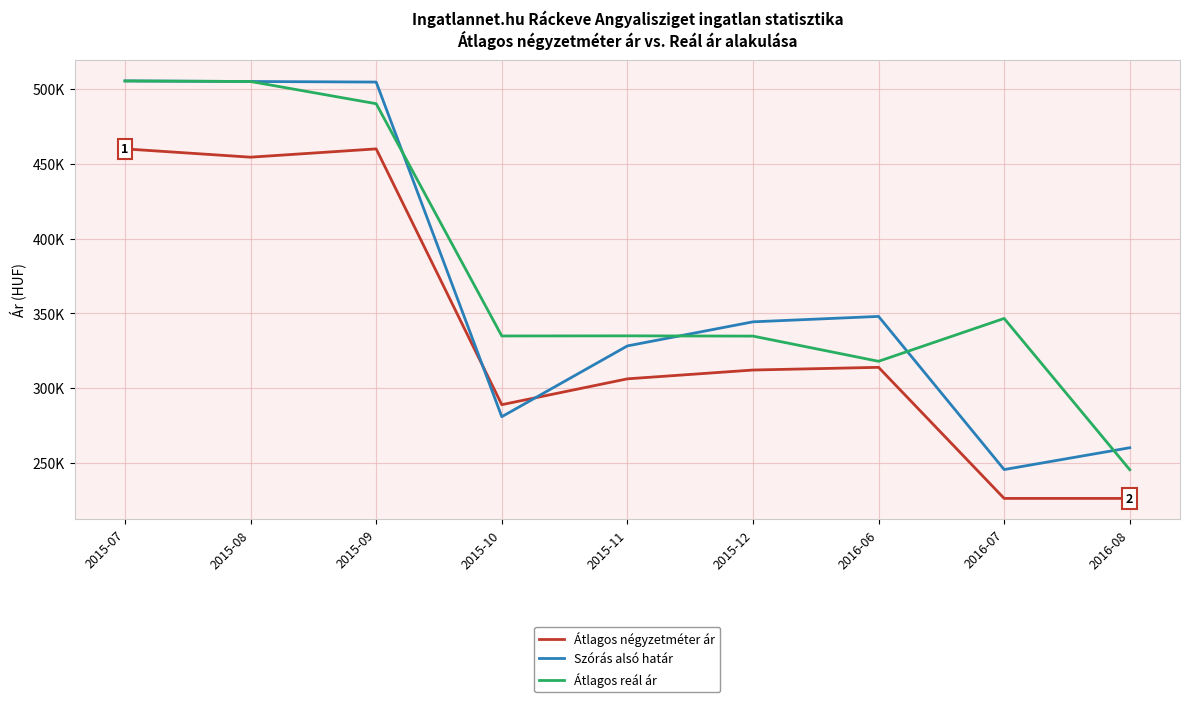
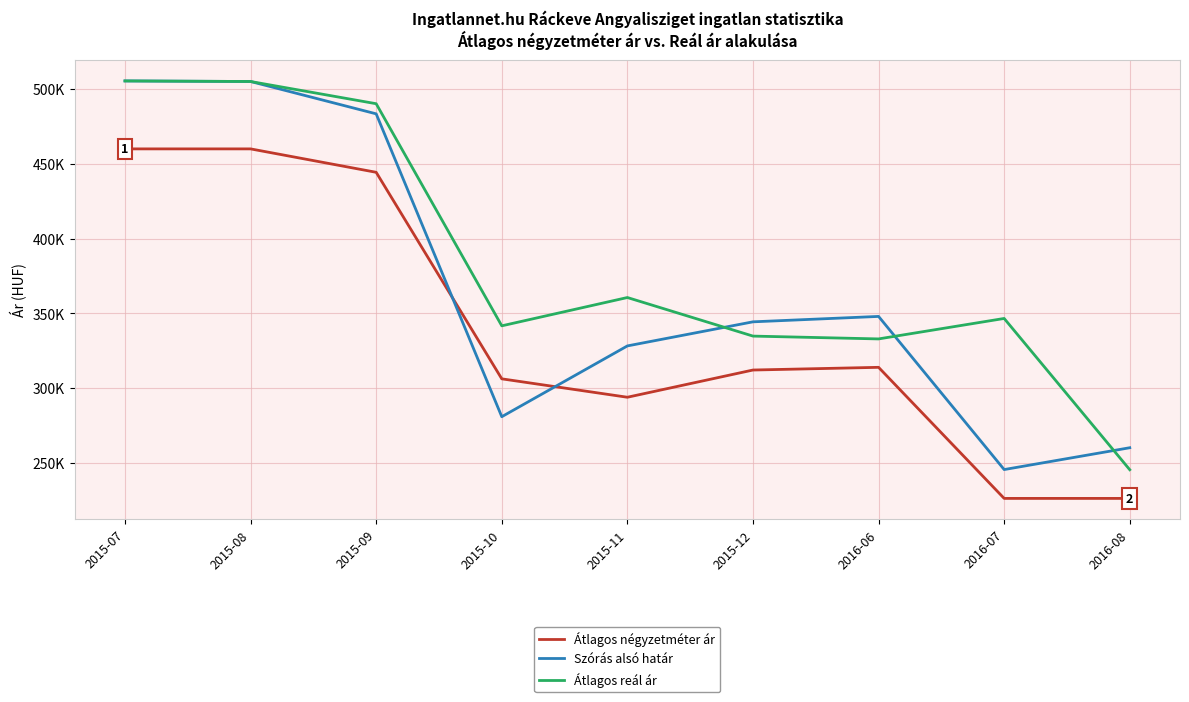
  {
    "Átlagos négyzetméter ár": {
-     "2015-08": 454000,
-     "2015-09": 460000,
-     "2015-10": 289000,
-     "2015-11": 306000,
+     "2015-08": 460000,
+     "2015-09": 444000,
+     "2015-10": 306000,
+     "2015-11": 294000,
      "2015-12": 312000,
      "2016-06": 314000,
      "2016-07": 226000
    },
    "Szórás alsó határ": {
-     "2015-09": 505000,
+     "2015-09": 483000,
      "2015-10": 281000,
      "2015-11": 328000,
      "2015-12": 344000,
      "2016-06": 348000,
      "2016-07": 245000,
      "2016-08": 260000
    },
    "Átlagos reál ár": {
      "2015-09": 490000,
-     "2015-10": 335000,
-     "2015-11": 335000,
+     "2015-10": 342000,
+     "2015-11": 361000,
      "2015-12": 335000,
-     "2016-06": 318000,
+     "2016-06": 333000,
      "2016-07": 347000,
      "2016-08": 245000
    }
  }
